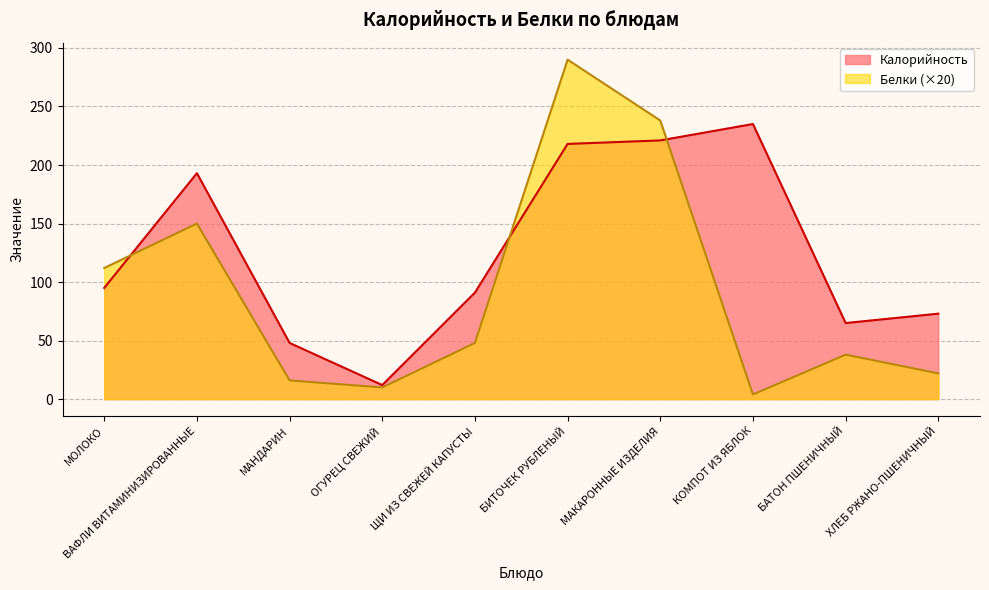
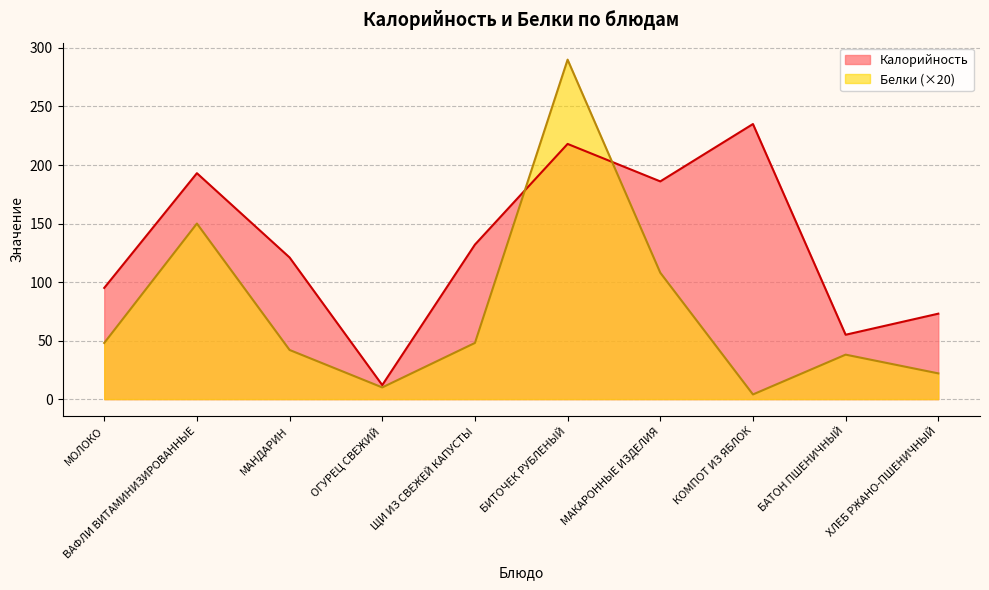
  {
    "Калорийность": {
      "МОЛОКО": 95,
      "ВАФЛИ ВИТАМИНИЗИРОВАННЫЕ": 193,
-     "МАНДАРИН": 48,
-     "ЩИ ИЗ СВЕЖЕЙ КАПУСТЫ": 91,
+     "МАНДАРИН": 121,
+     "ЩИ ИЗ СВЕЖЕЙ КАПУСТЫ": 132,
      "БИТОЧЕК РУБЛЕНЫЙ": 218,
-     "МАКАРОННЫЕ ИЗДЕЛИЯ": 221,
+     "МАКАРОННЫЕ ИЗДЕЛИЯ": 186,
      "КОМПОТ ИЗ ЯБЛОК": 235,
-     "БАТОН ПШЕНИЧНЫЙ": 65,
+     "БАТОН ПШЕНИЧНЫЙ": 55,
      "ХЛЕБ РЖАНО-ПШЕНИЧНЫЙ": 73
    },
    "Белки (×20)": {
-     "МОЛОКО": 112,
+     "МОЛОКО": 48,
      "ВАФЛИ ВИТАМИНИЗИРОВАННЫЕ": 150,
-     "МАНДАРИН": 16,
+     "МАНДАРИН": 42,
      "ЩИ ИЗ СВЕЖЕЙ КАПУСТЫ": 48,
      "БИТОЧЕК РУБЛЕНЫЙ": 290,
-     "МАКАРОННЫЕ ИЗДЕЛИЯ": 238,
+     "МАКАРОННЫЕ ИЗДЕЛИЯ": 108,
      "КОМПОТ ИЗ ЯБЛОК": 4,
      "БАТОН ПШЕНИЧНЫЙ": 38,
      "ХЛЕБ РЖАНО-ПШЕНИЧНЫЙ": 22
    }
  }
